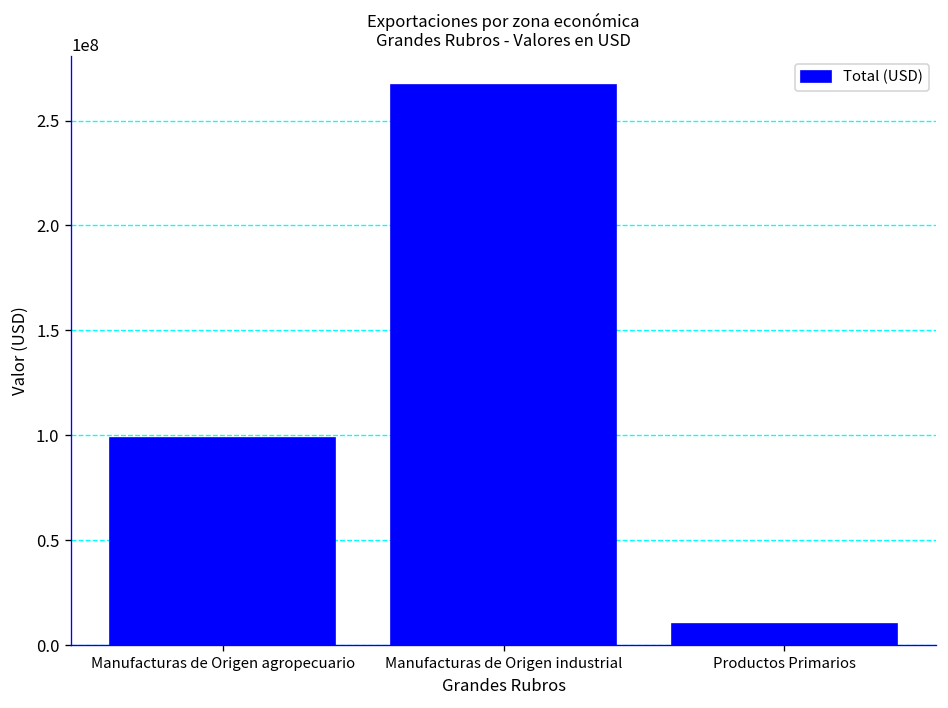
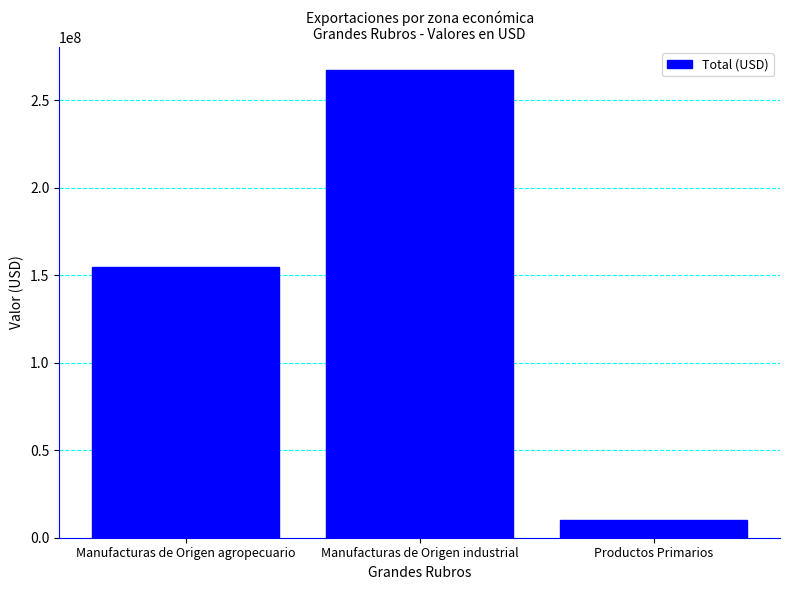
  {
-   "Manufacturas de Origen agropecuario": 99000000,
+   "Manufacturas de Origen agropecuario": 155000000,
    "Manufacturas de Origen industrial": 267000000,
    "Productos Primarios": 10000000
  }
